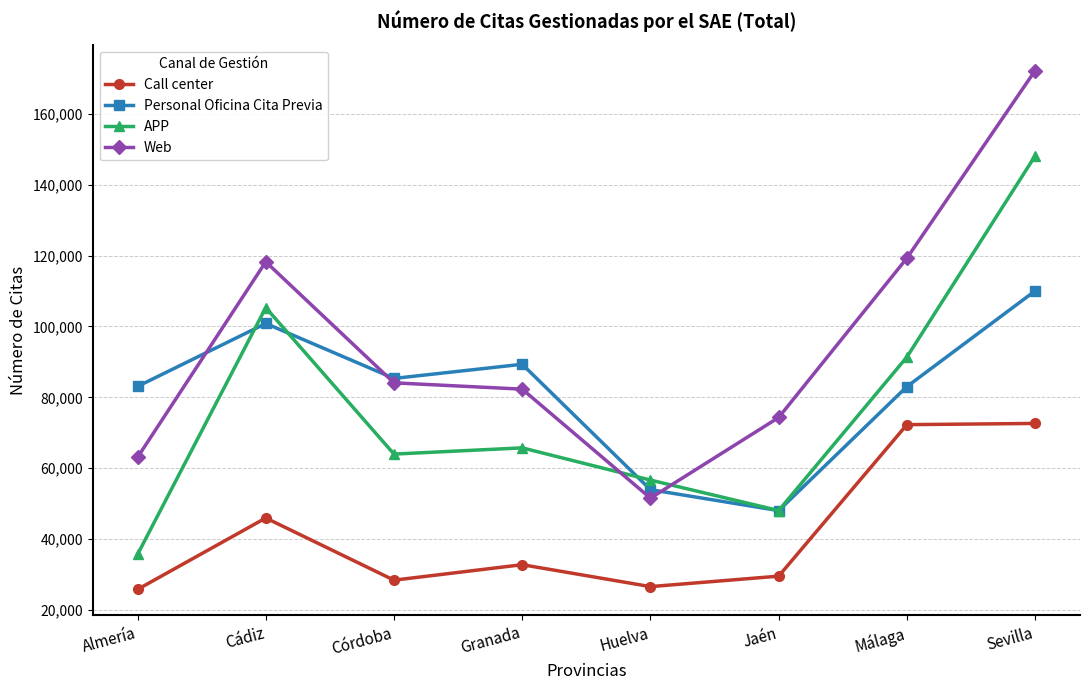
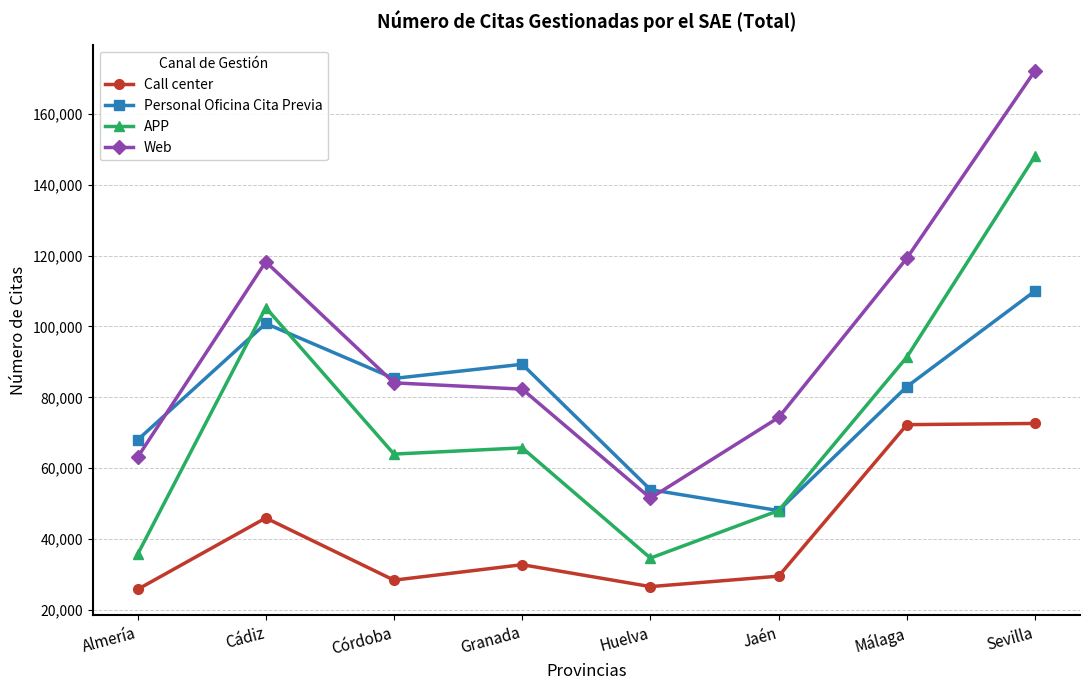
  {
    "Call center": {
      "Almería": "26,000",
      "Cádiz": "46,000",
      "Córdoba": "28,000",
      "Granada": "33,000",
      "Huelva": "27,000",
      "Jaén": "30,000",
      "Málaga": "72,000",
      "Sevilla": "73,000"
    },
    "Personal Oficina Cita Previa": {
-     "Almería": "83,000",
+     "Almería": "68,000",
      "Cádiz": "101,000",
      "Córdoba": "85,000",
      "Granada": "89,000",
      "Huelva": "54,000",
      "Málaga": "83,000",
      "Sevilla": "110,000"
    },
    "APP": {
      "Almería": "36,000",
      "Cádiz": "105,000",
      "Córdoba": "64,000",
      "Granada": "66,000",
-     "Huelva": "57,000",
+     "Huelva": "35,000",
      "Málaga": "91,000",
      "Sevilla": "148,000"
    },
    "Web": {
      "Almería": "63,000",
      "Cádiz": "118,000",
      "Córdoba": "84,000",
      "Granada": "82,000",
      "Huelva": "52,000",
      "Jaén": "74,000",
      "Málaga": "119,000",
      "Sevilla": "172,000"
    }
  }
